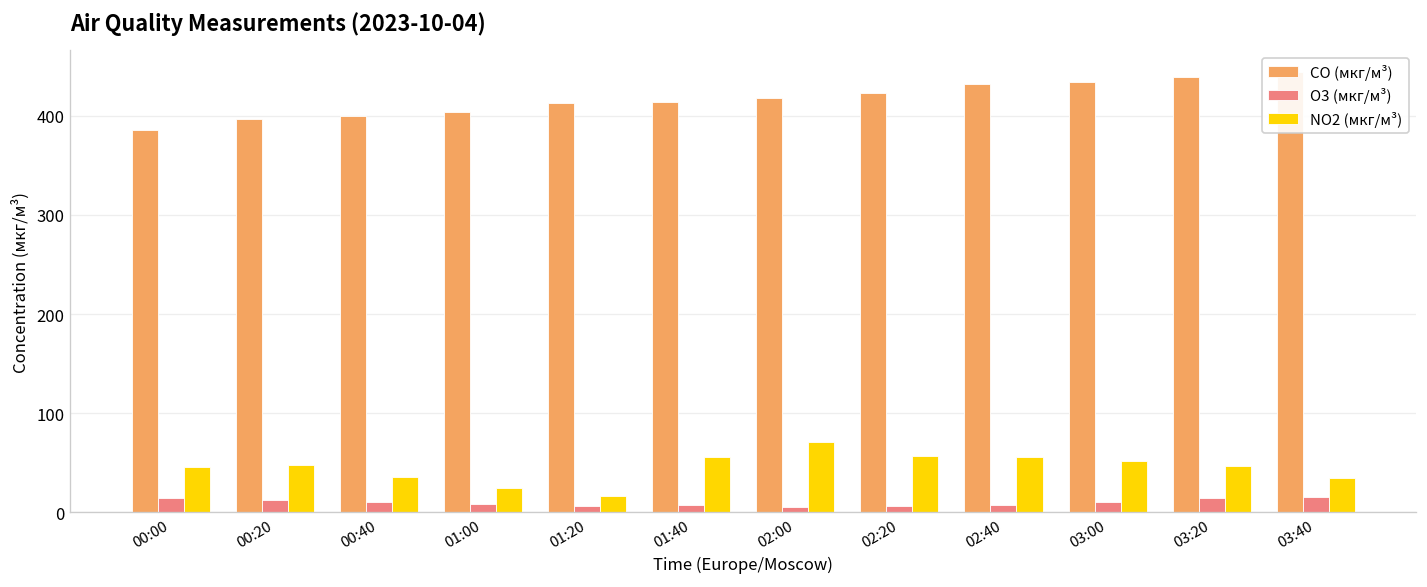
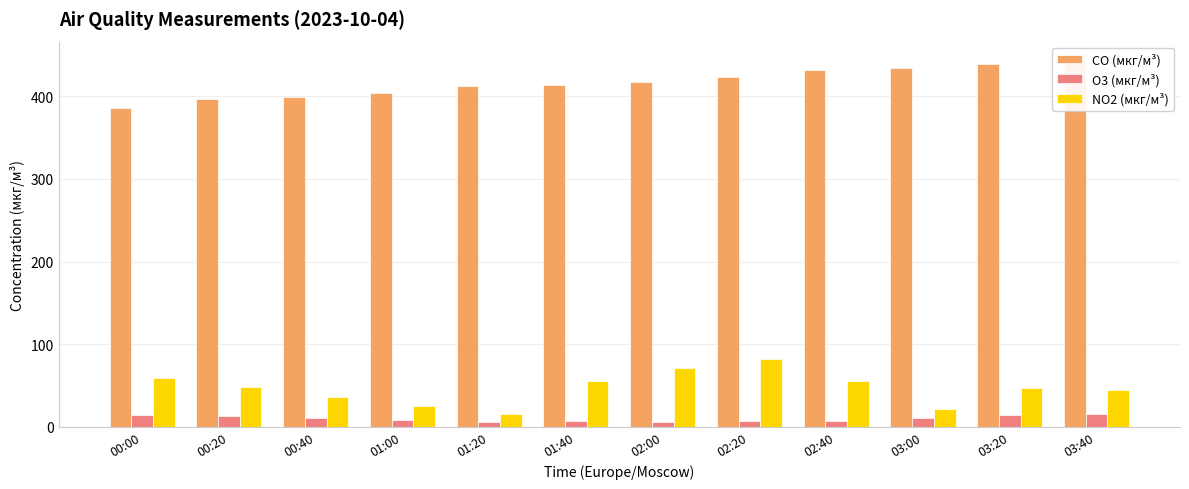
  {
    "NO2 (мкг/м³)": {
-     "00:00": 50,
+     "00:00": 60,
      "00:20": 50,
      "00:40": 40,
      "01:00": 30,
      "01:20": 20,
      "01:40": 60,
      "02:00": 70,
-     "02:20": 60,
+     "02:20": 80,
      "02:40": 60,
-     "03:00": 50,
+     "03:00": 20,
      "03:20": 50,
-     "03:40": 30
+     "03:40": 40
    }
  }
